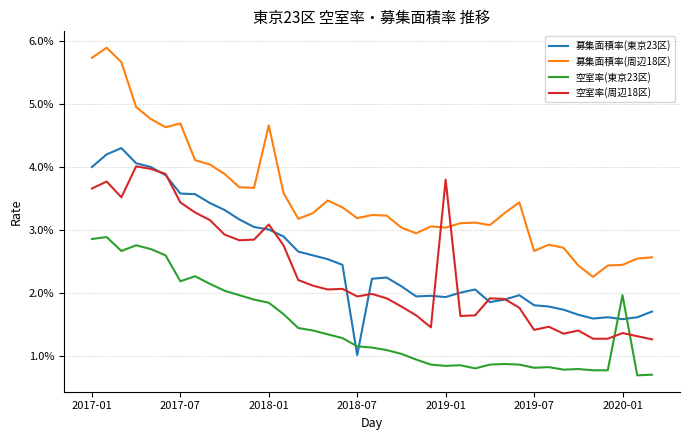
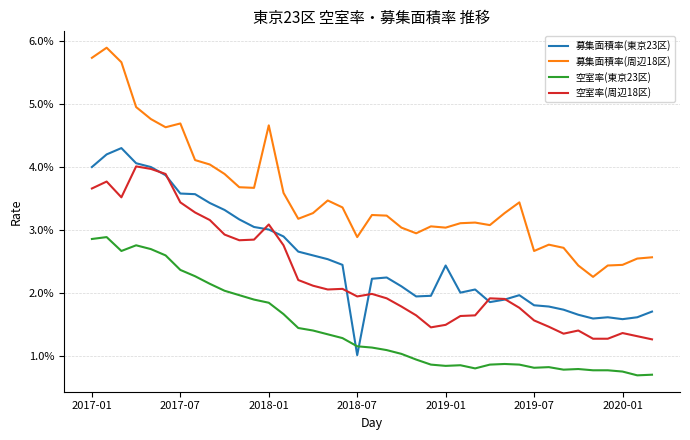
  {
    "募集面積率(東京23区)": {
      "2017-01": "4.0%",
      "2017-07": "3.6%",
      "2018-01": "3.0%",
      "2018-07": "1.0%",
-     "2019-01": "1.9%",
+     "2019-01": "2.4%",
      "2019-07": "1.8%",
      "2020-01": "1.6%"
    },
    "募集面積率(周辺18区)": {
      "2017-01": "5.7%",
      "2017-07": "4.7%",
      "2018-01": "4.7%",
-     "2018-07": "3.2%",
+     "2018-07": "2.9%",
      "2019-01": "3.0%",
      "2019-07": "2.7%",
      "2020-01": "2.5%"
    },
    "空室率(東京23区)": {
      "2017-01": "2.9%",
-     "2017-07": "2.2%",
+     "2017-07": "2.4%",
      "2018-01": "1.8%",
      "2018-07": "1.2%",
      "2019-01": "0.9%",
      "2019-07": "0.8%",
-     "2020-01": "2.0%"
+     "2020-01": "0.8%"
    },
    "空室率(周辺18区)": {
      "2017-01": "3.7%",
      "2017-07": "3.4%",
      "2018-01": "3.1%",
      "2018-07": "2.0%",
-     "2019-01": "3.8%",
-     "2019-07": "1.4%",
+     "2019-01": "1.5%",
+     "2019-07": "1.6%",
      "2020-01": "1.4%"
    }
  }
